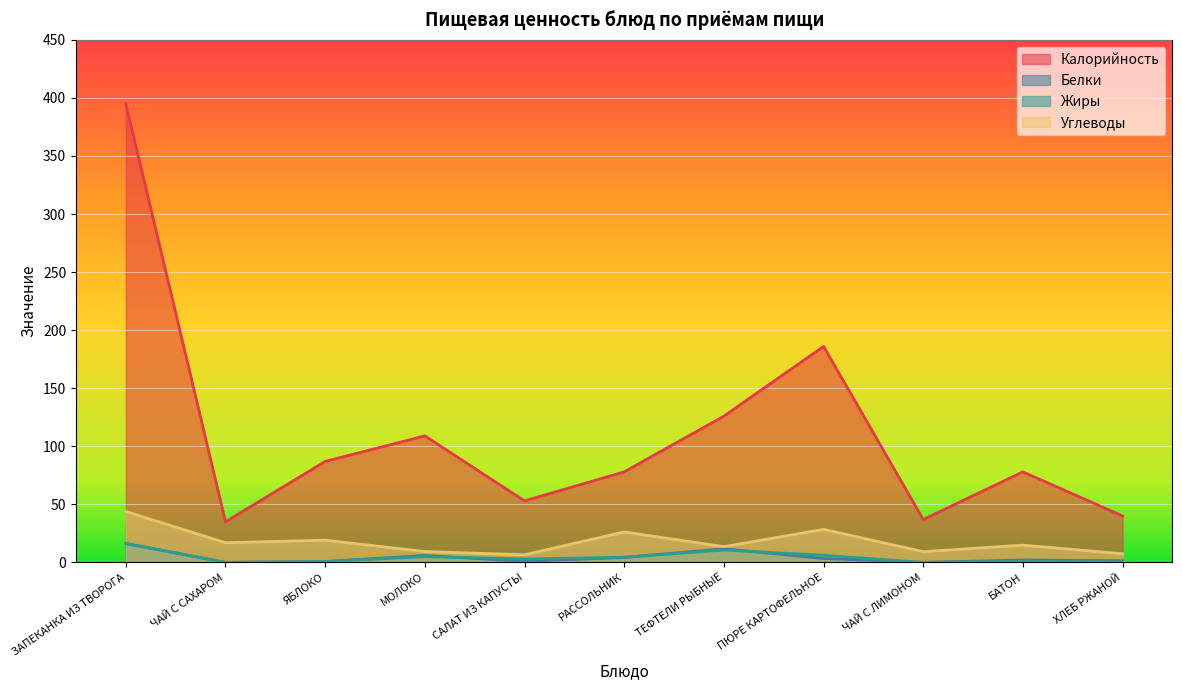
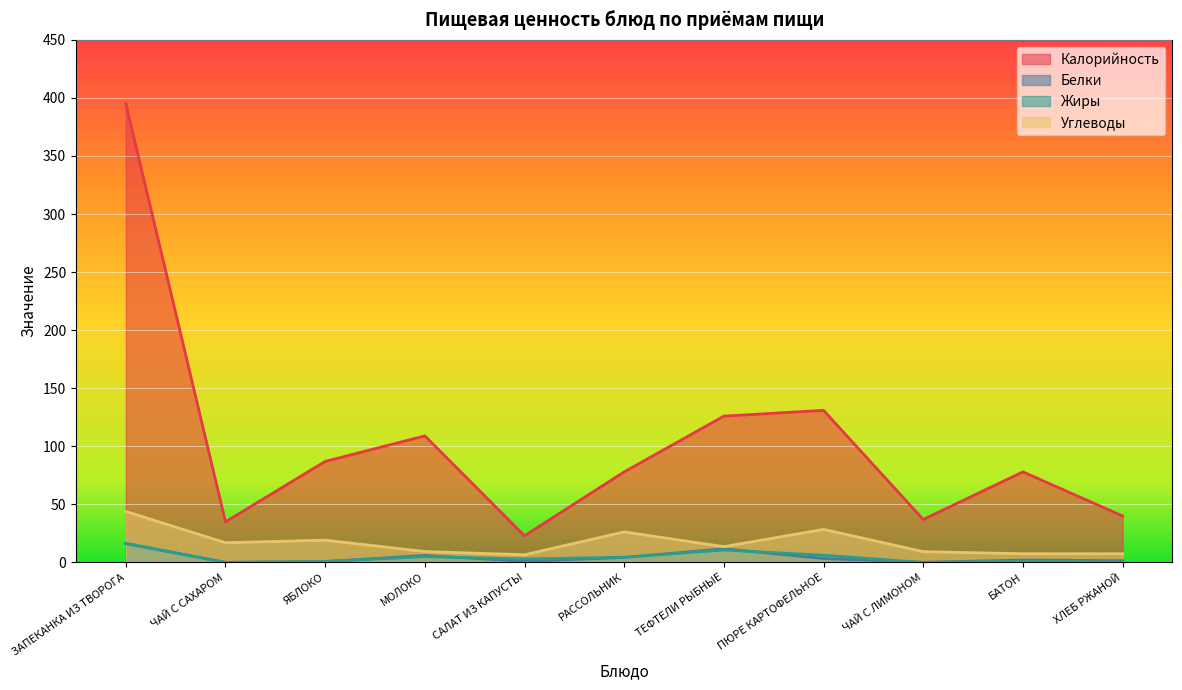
  {
    "Калорийность": {
      "ЗАПЕКАНКА ИЗ ТВОРОГА": 395,
      "ЧАЙ С САХАРОМ": 35,
      "ЯБЛОКО": 87,
      "МОЛОКО": 109,
-     "САЛАТ ИЗ КАПУСТЫ": 53,
+     "САЛАТ ИЗ КАПУСТЫ": 23,
      "РАССОЛЬНИК": 78,
      "ТЕФТЕЛИ РЫБНЫЕ": 126,
-     "ПЮРЕ КАРТОФЕЛЬНОЕ": 186,
+     "ПЮРЕ КАРТОФЕЛЬНОЕ": 131,
      "ЧАЙ С ЛИМОНОМ": 37,
      "БАТОН": 78,
      "ХЛЕБ РЖАНОЙ": 40
    },
    "Углеводы": {
      "ЗАПЕКАНКА ИЗ ТВОРОГА": 44,
      "ЧАЙ С САХАРОМ": 17,
      "ЯБЛОКО": 19,
      "МОЛОКО": 9,
      "САЛАТ ИЗ КАПУСТЫ": 7,
      "РАССОЛЬНИК": 26,
      "ПЮРЕ КАРТОФЕЛЬНОЕ": 29,
      "ЧАЙ С ЛИМОНОМ": 9,
-     "БАТОН": 15,
+     "БАТОН": 8,
      "ХЛЕБ РЖАНОЙ": 8
    }
  }
